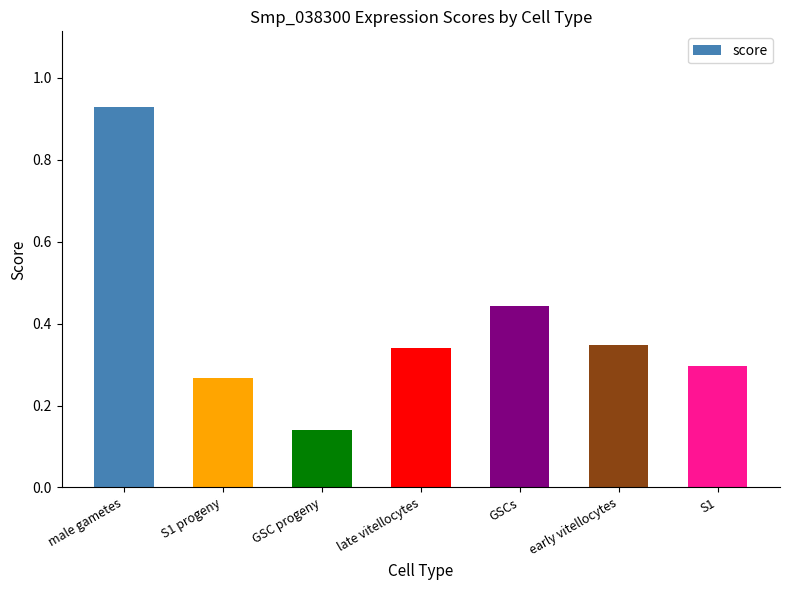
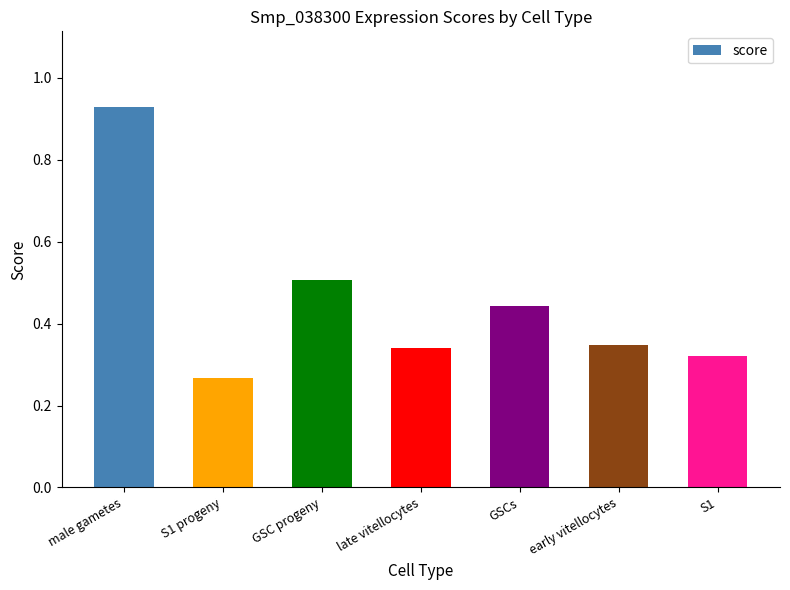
  {
    "male gametes": 0.93,
    "S1 progeny": 0.27,
-   "GSC progeny": 0.14,
+   "GSC progeny": 0.51,
    "late vitellocytes": 0.34,
    "GSCs": 0.44,
    "early vitellocytes": 0.35,
-   "S1": 0.30
+   "S1": 0.32
  }
